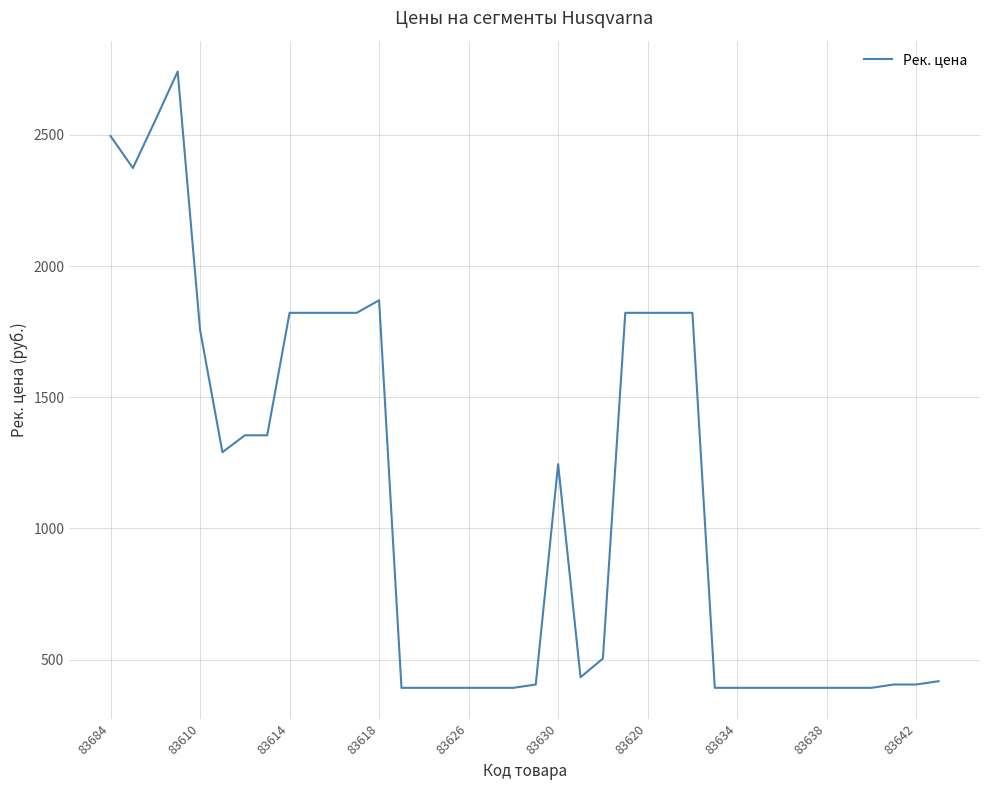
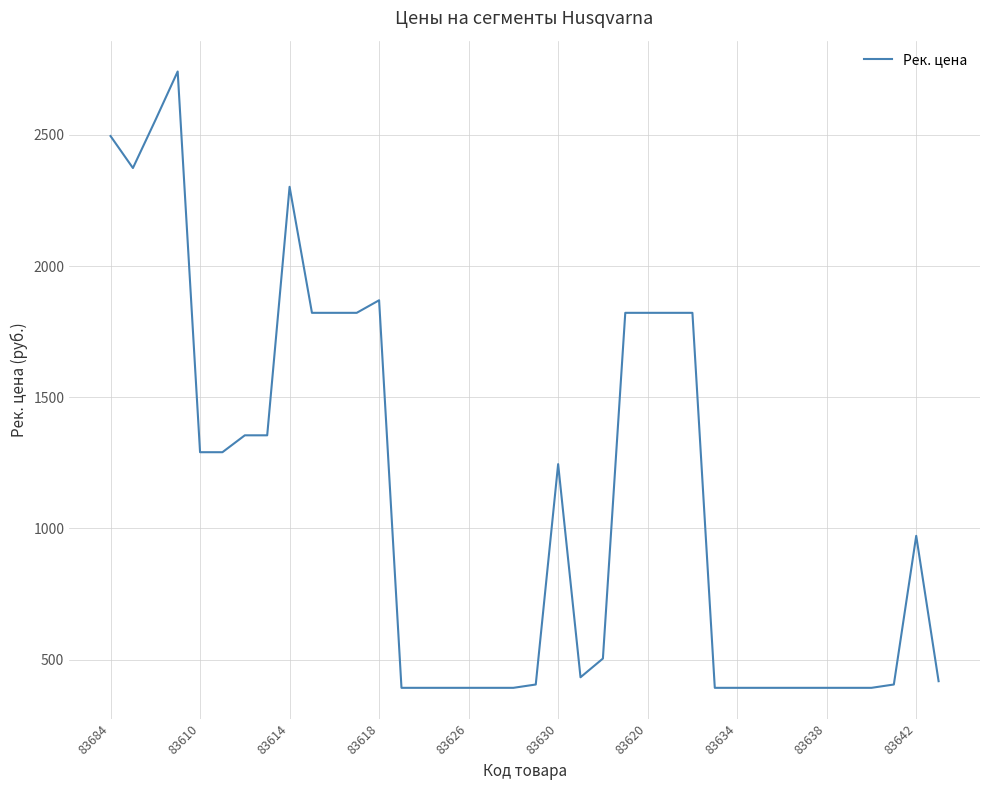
  {
    "83684": 2500,
-   "83610": 1760,
-   "83614": 1820,
+   "83610": 1290,
+   "83614": 2300,
    "83618": 1870,
    "83626": 390,
    "83630": 1240,
    "83620": 1820,
    "83634": 390,
    "83638": 390,
-   "83642": 400
+   "83642": 970
  }
